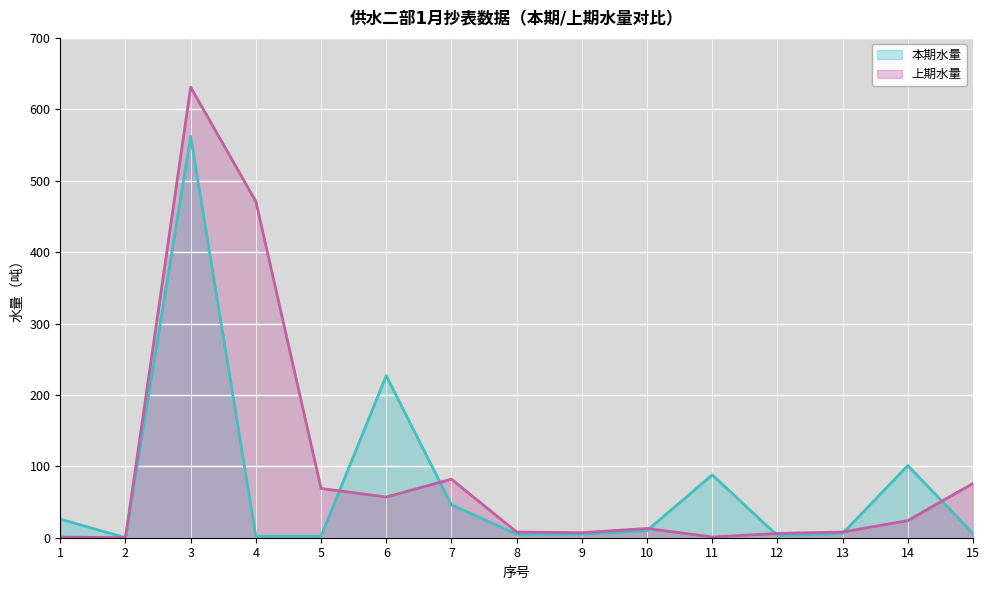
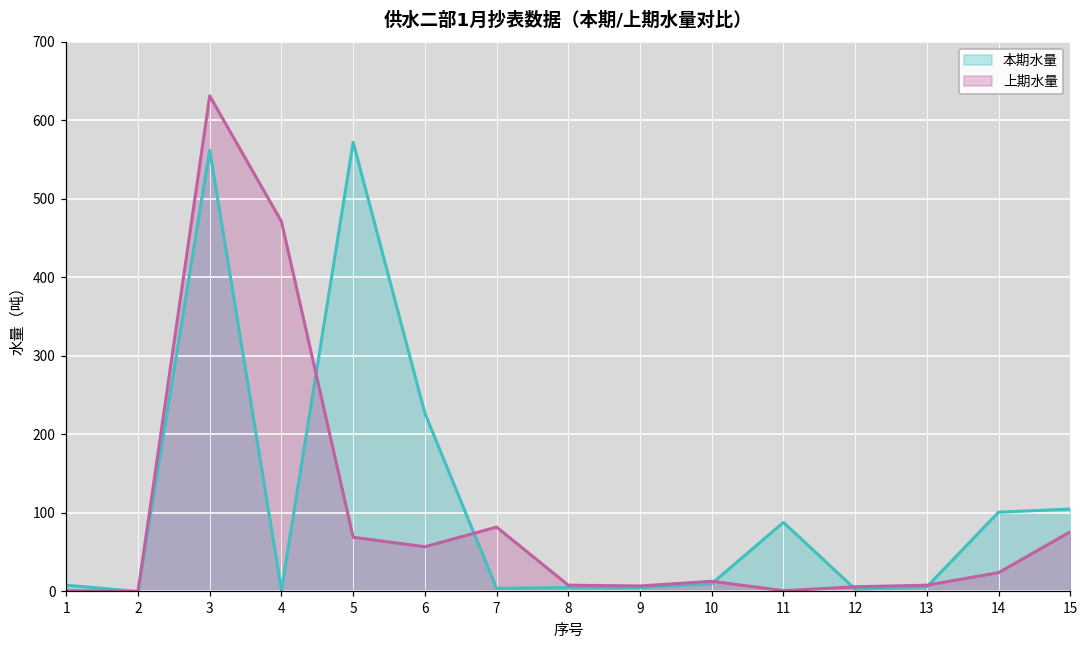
  {
    "本期水量": {
-     "1": 30,
+     "1": 10,
      "3": 560,
      "4": 0,
-     "5": 0,
+     "5": 570,
      "6": 230,
-     "7": 50,
+     "7": 0,
      "11": 90,
      "14": 100,
-     "15": 10
+     "15": 110
    },
    "上期水量": {
      "1": 0,
      "3": 630,
      "4": 470,
      "5": 70,
      "6": 60,
      "7": 80,
      "11": 0,
      "14": 20,
      "15": 80
    }
  }
